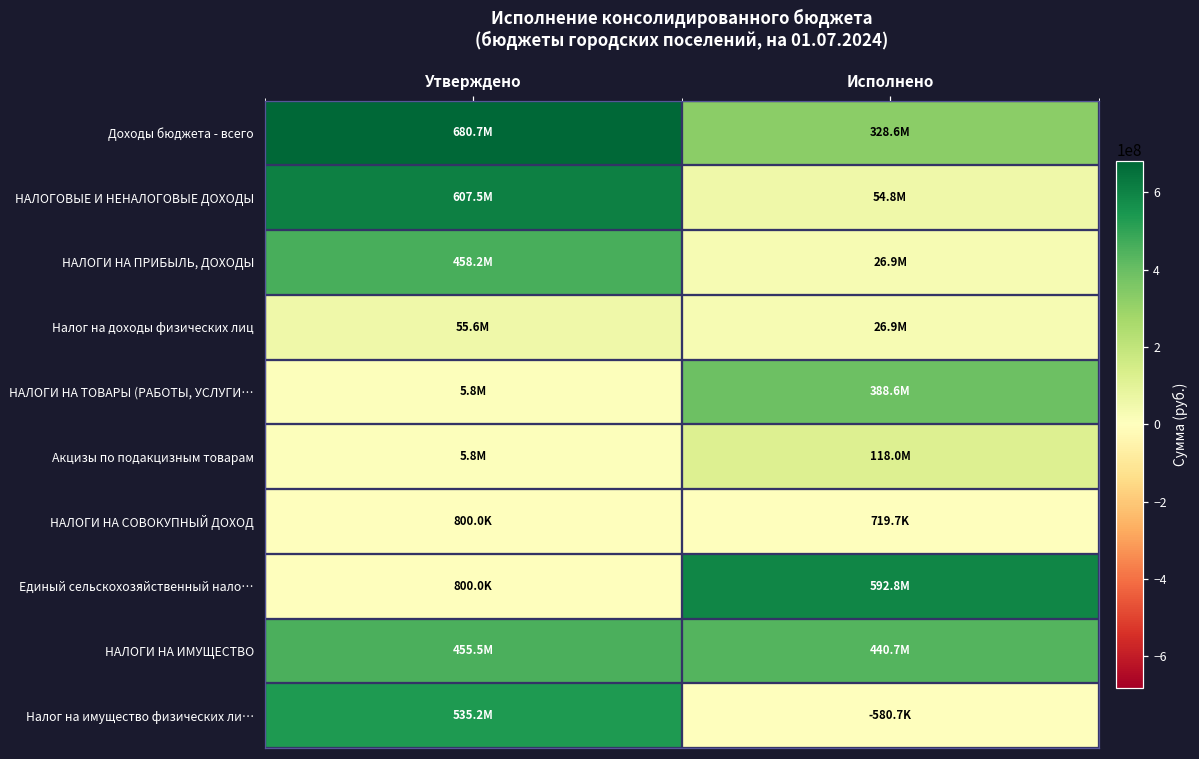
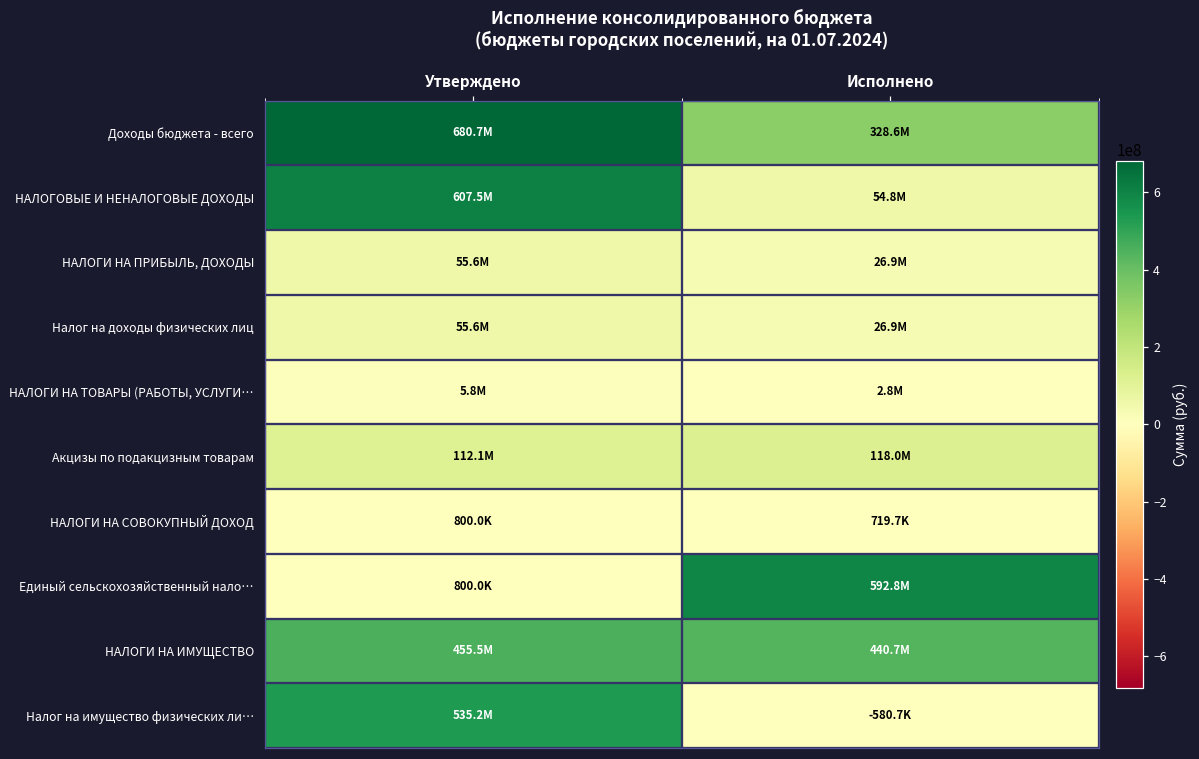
  {
    "Доходы бюджета - всего": {
      "Утверждено": "680.7M",
      "Исполнено": "328.6M"
    },
    "НАЛОГОВЫЕ И НЕНАЛОГОВЫЕ ДОХОДЫ": {
      "Утверждено": "607.5M",
      "Исполнено": "54.8M"
    },
    "НАЛОГИ НА ПРИБЫЛЬ, ДОХОДЫ": {
-     "Утверждено": "458.2M",
+     "Утверждено": "55.6M",
      "Исполнено": "26.9M"
    },
    "Налог на доходы физических лиц": {
      "Утверждено": "55.6M",
      "Исполнено": "26.9M"
    },
    "НАЛОГИ НА ТОВАРЫ (РАБОТЫ, УСЛУГИ…": {
      "Утверждено": "5.8M",
-     "Исполнено": "388.6M"
+     "Исполнено": "2.8M"
    },
    "Акцизы по подакцизным товарам": {
-     "Утверждено": "5.8M",
+     "Утверждено": "112.1M",
      "Исполнено": "118.0M"
    },
    "НАЛОГИ НА СОВОКУПНЫЙ ДОХОД": {
      "Утверждено": "800.0K",
      "Исполнено": "719.7K"
    },
    "Единый сельскохозяйственный нало…": {
      "Утверждено": "800.0K",
      "Исполнено": "592.8M"
    },
    "НАЛОГИ НА ИМУЩЕСТВО": {
      "Утверждено": "455.5M",
      "Исполнено": "440.7M"
    },
    "Налог на имущество физических ли…": {
      "Утверждено": "535.2M",
      "Исполнено": "-580.7K"
    }
  }
